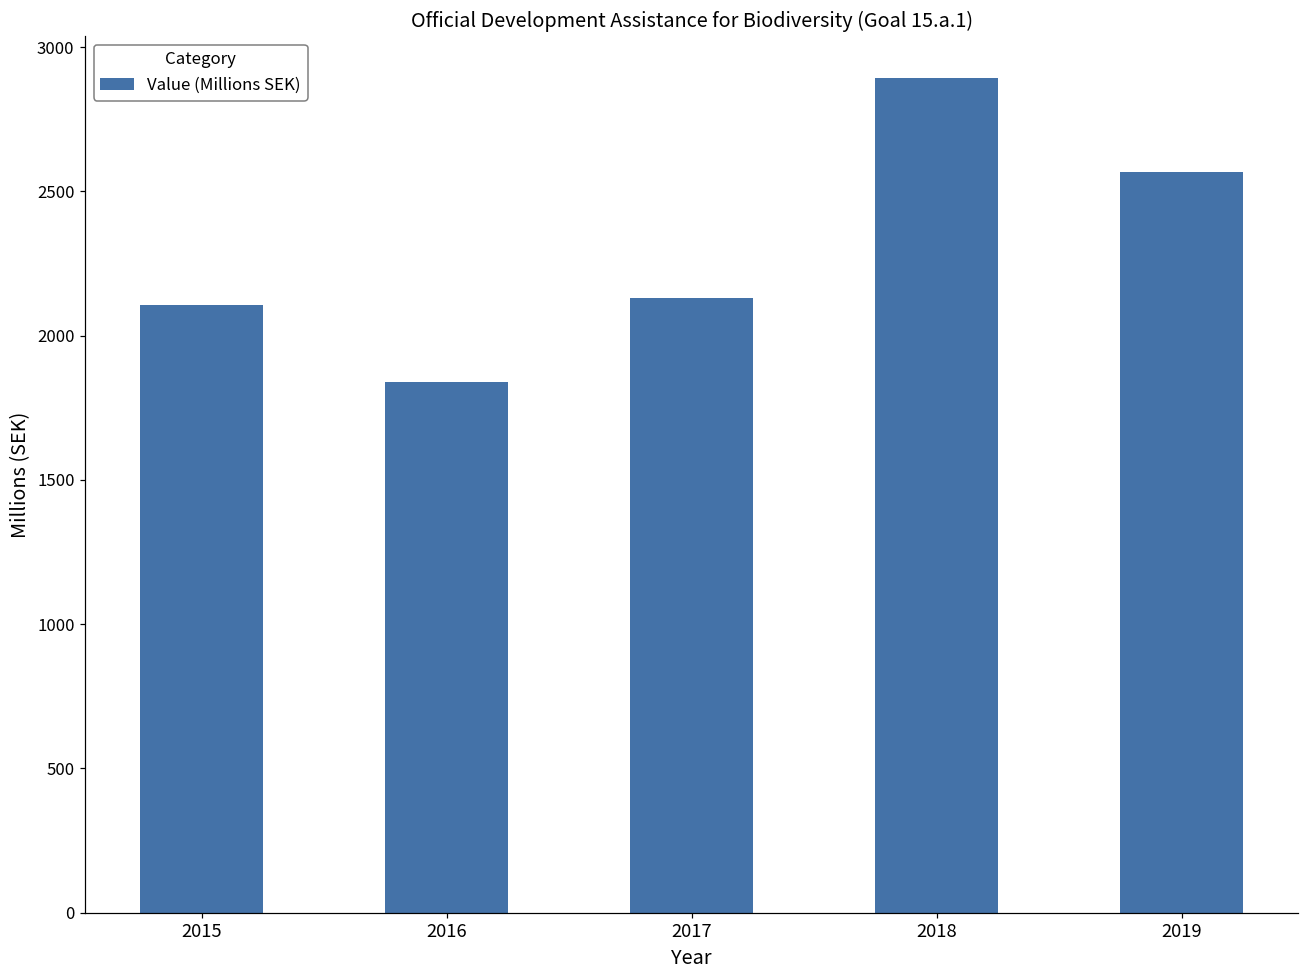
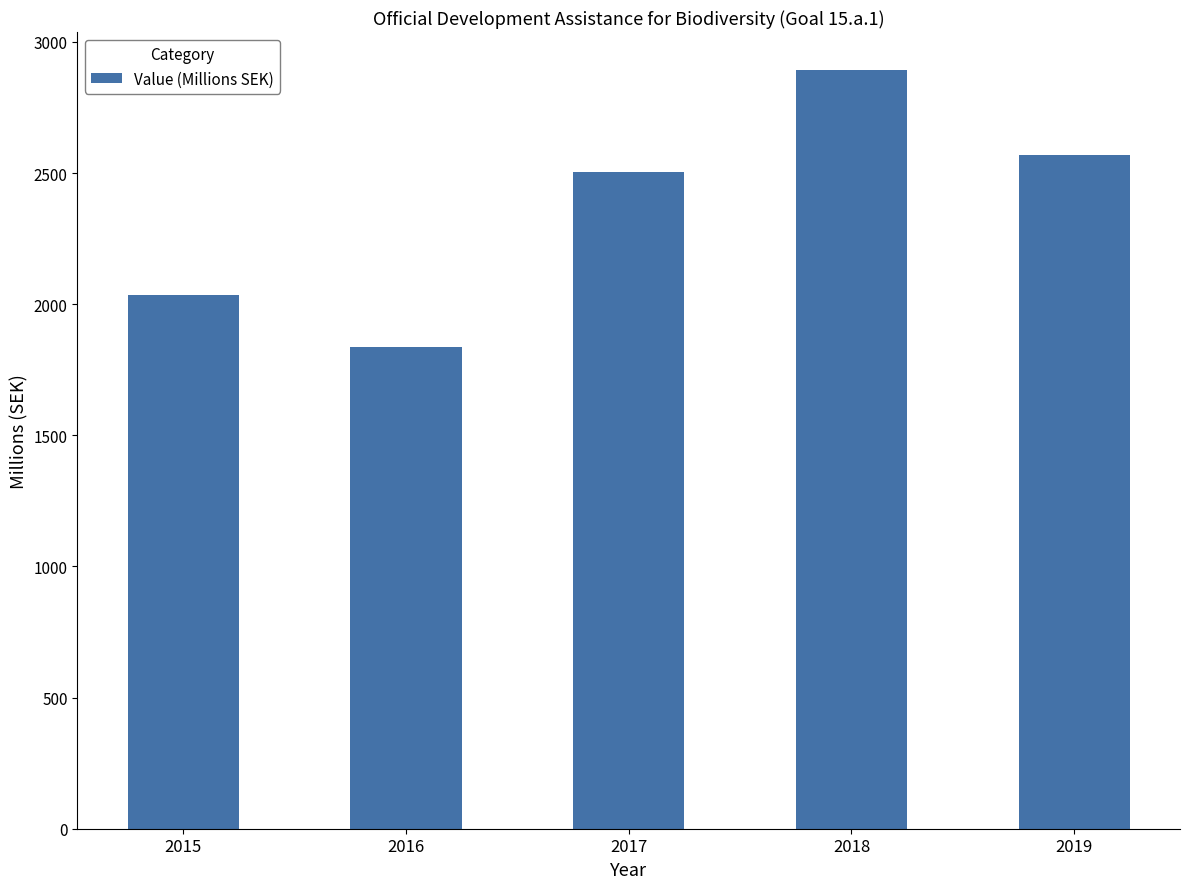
  {
-   "2015": 2100,
+   "2015": 2040,
    "2016": 1840,
-   "2017": 2130,
+   "2017": 2500,
    "2018": 2890,
    "2019": 2570
  }
